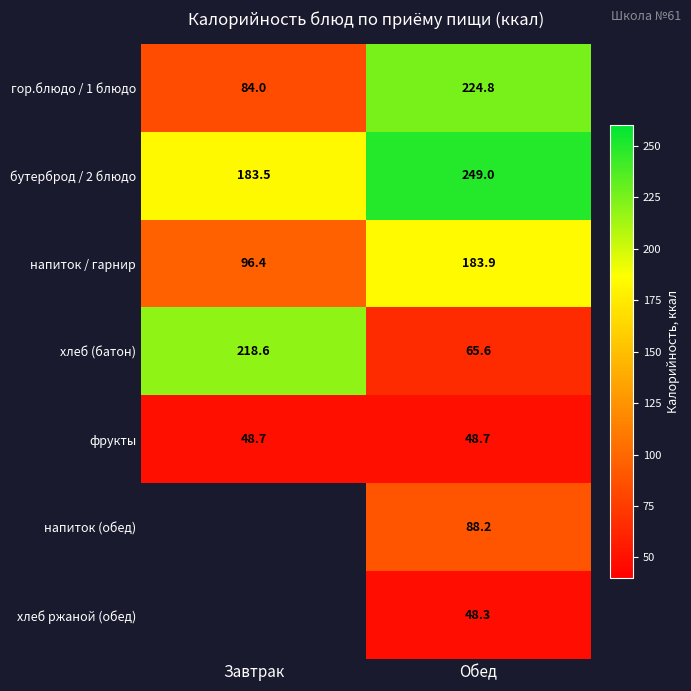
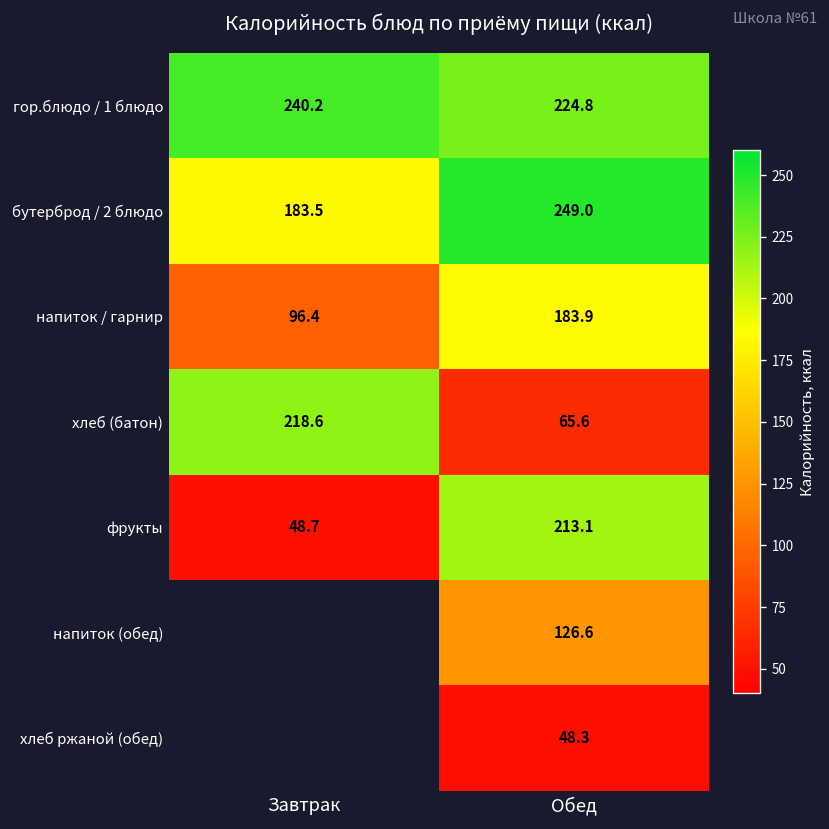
  {
    "гор.блюдо / 1 блюдо": {
-     "Завтрак": 84.0,
+     "Завтрак": 240.2,
      "Обед": 224.8
    },
    "бутерброд / 2 блюдо": {
      "Завтрак": 183.5,
      "Обед": 249.0
    },
    "напиток / гарнир": {
      "Завтрак": 96.4,
      "Обед": 183.9
    },
    "хлеб (батон)": {
      "Завтрак": 218.6,
      "Обед": 65.6
    },
    "фрукты": {
      "Завтрак": 48.7,
-     "Обед": 48.7
+     "Обед": 213.1
    },
    "напиток (обед)": {
-     "Обед": 88.2
+     "Обед": 126.6
    },
    "хлеб ржаной (обед)": {
      "Обед": 48.3
    }
  }
